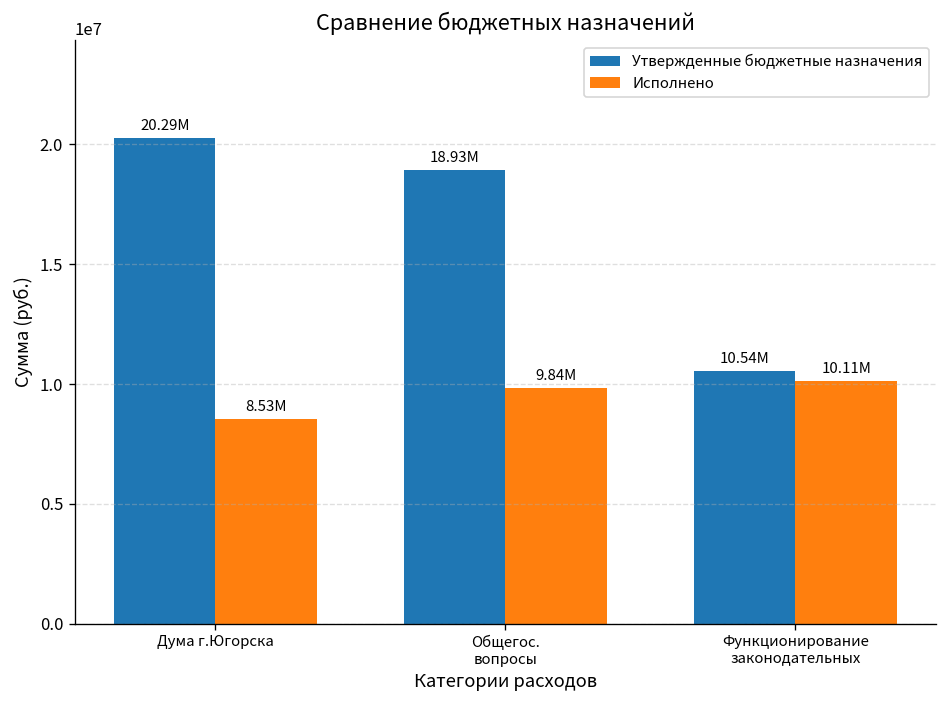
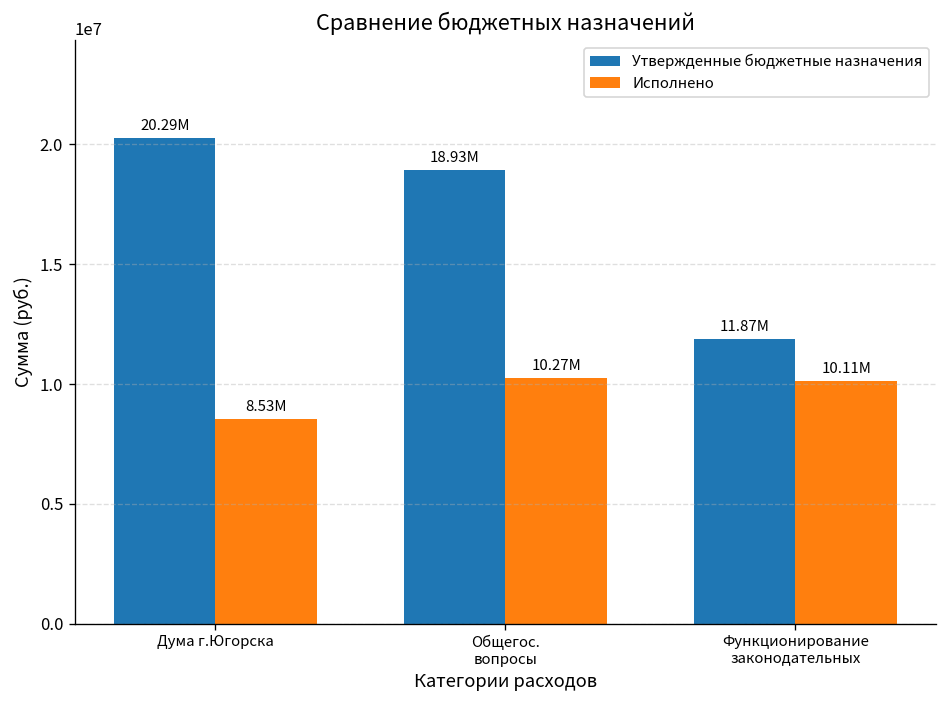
  {
    "Утвержденные бюджетные назначения": {
      "Дума г.Югорска": "20.29M",
      "Общегос. вопросы": "18.93M",
-     "Функционирование законодательных": "10.54M"
+     "Функционирование законодательных": "11.87M"
    },
    "Исполнено": {
      "Дума г.Югорска": "8.53M",
-     "Общегос. вопросы": "9.84M",
+     "Общегос. вопросы": "10.27M",
      "Функционирование законодательных": "10.11M"
    }
  }
